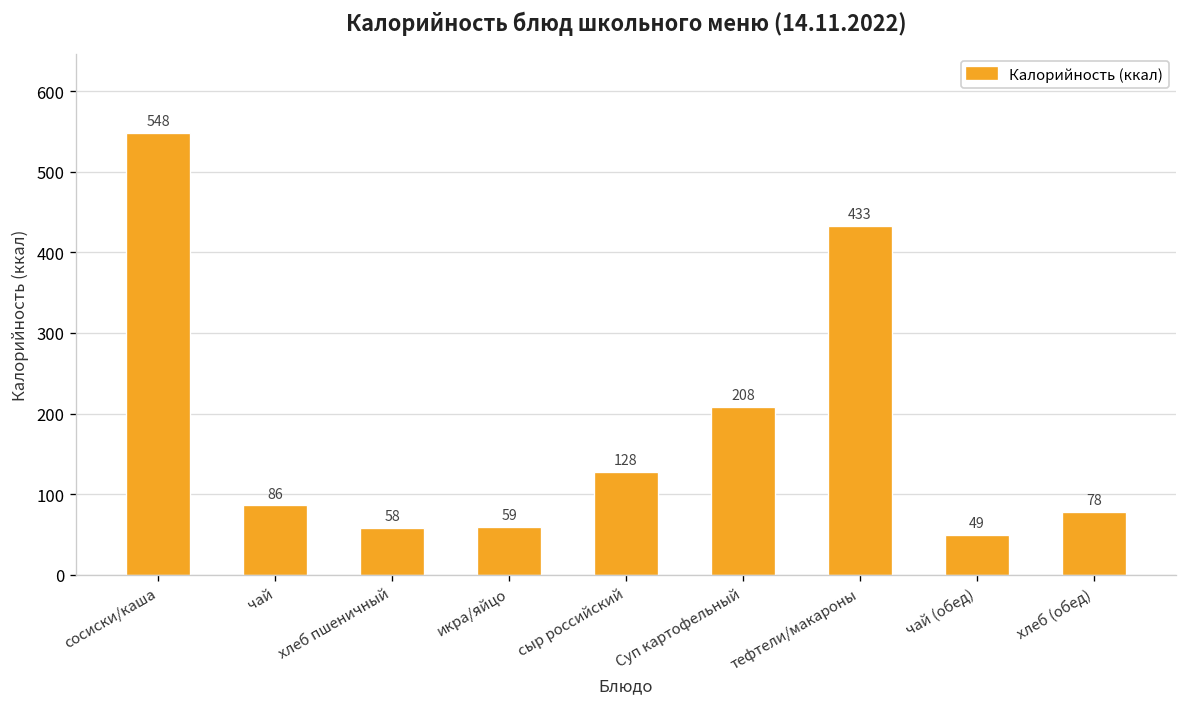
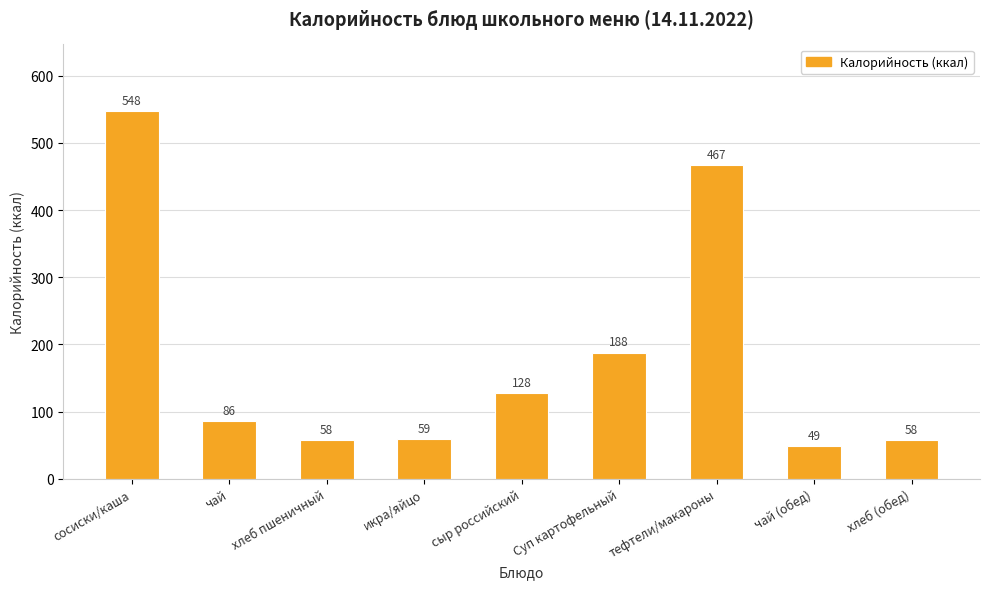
  {
    "сосиски/каша": 548,
    "чай": 86,
    "хлеб пшеничный": 58,
    "икра/яйцо": 59,
    "сыр российский": 128,
-   "Суп картофельный": 208,
-   "тефтели/макароны": 433,
+   "Суп картофельный": 188,
+   "тефтели/макароны": 467,
    "чай (обед)": 49,
-   "хлеб (обед)": 78
+   "хлеб (обед)": 58
  }
